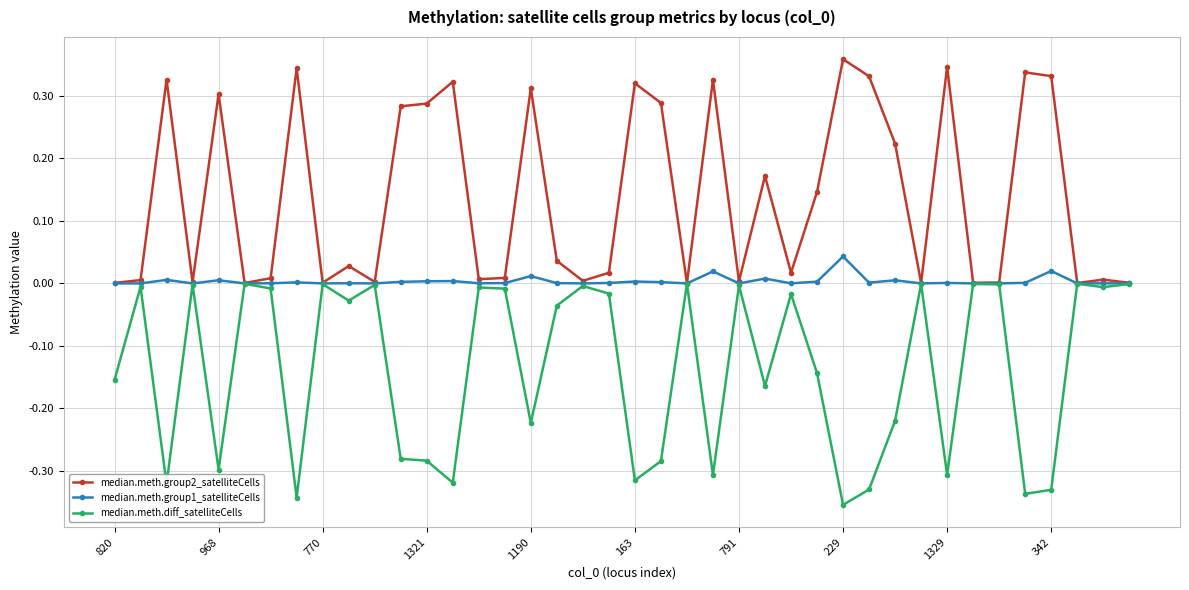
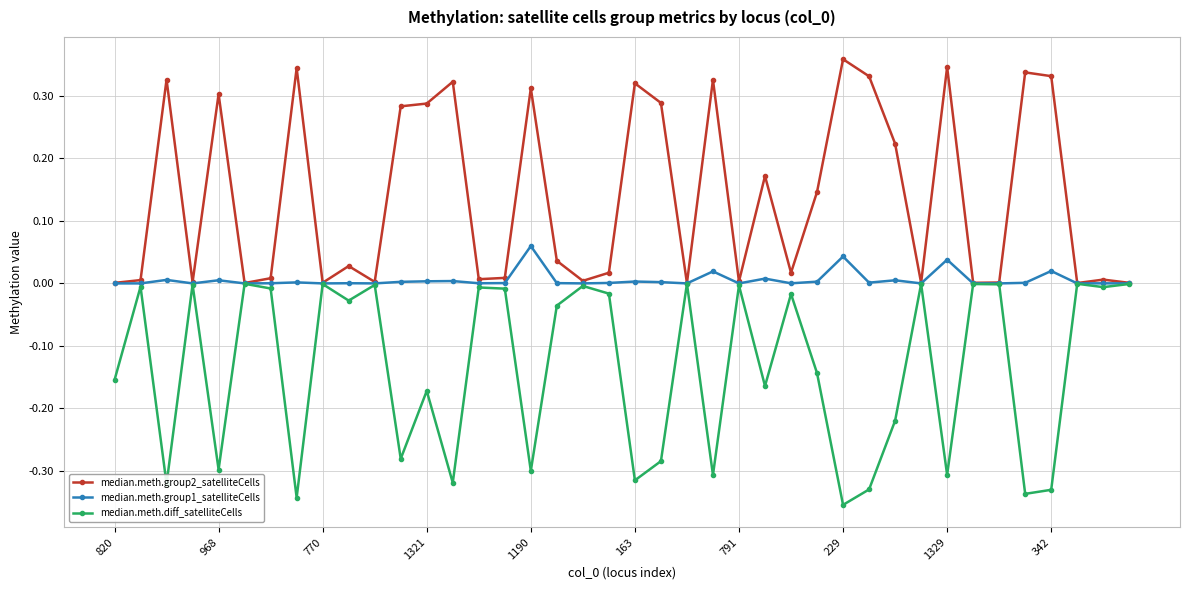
  {
    "median.meth.group2_satelliteCells": {
      "968": 0.30,
      "1321": 0.29,
      "1190": 0.31,
      "163": 0.32,
      "229": 0.36,
      "1329": 0.35,
      "342": 0.33
    },
    "median.meth.group1_satelliteCells": {
      "968": 0.01,
      "1321": 0.00,
-     "1190": 0.01,
+     "1190": 0.06,
      "163": 0.00,
      "229": 0.04,
-     "1329": 0.00,
+     "1329": 0.04,
      "342": 0.02
    },
    "median.meth.diff_satelliteCells": {
      "820": -0.15,
      "968": -0.30,
-     "1321": -0.28,
-     "1190": -0.22,
+     "1321": -0.17,
+     "1190": -0.30,
      "163": -0.32,
      "229": -0.35,
      "1329": -0.31,
      "342": -0.33
    }
  }
